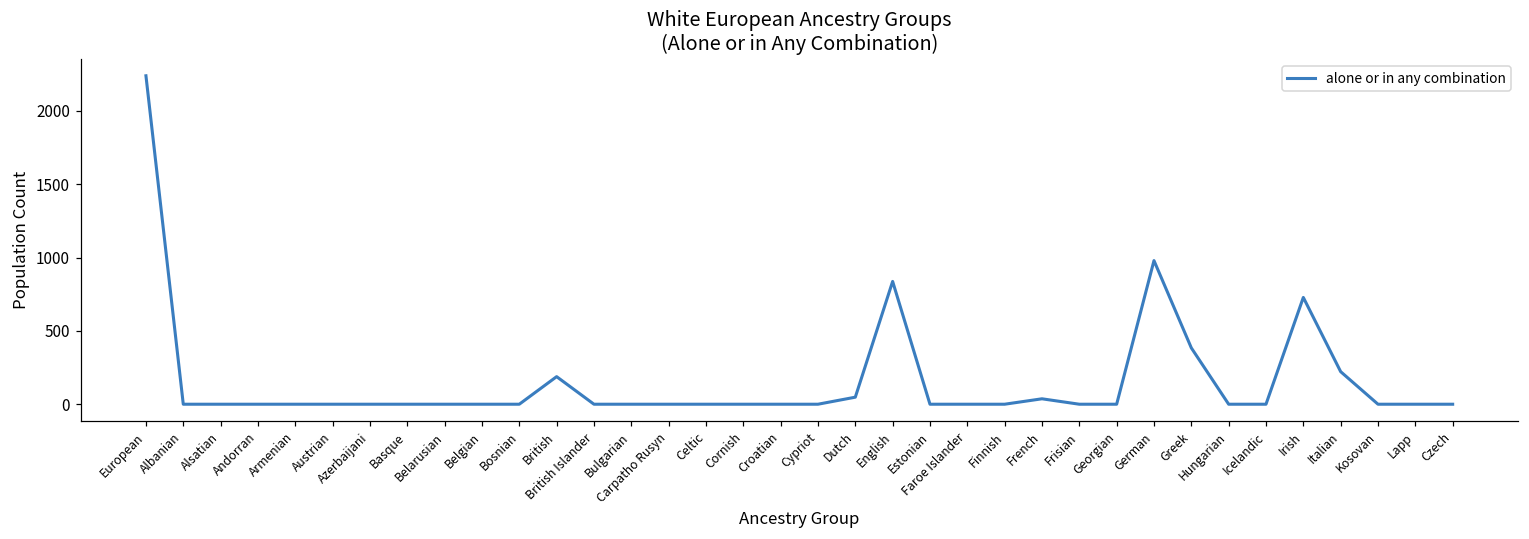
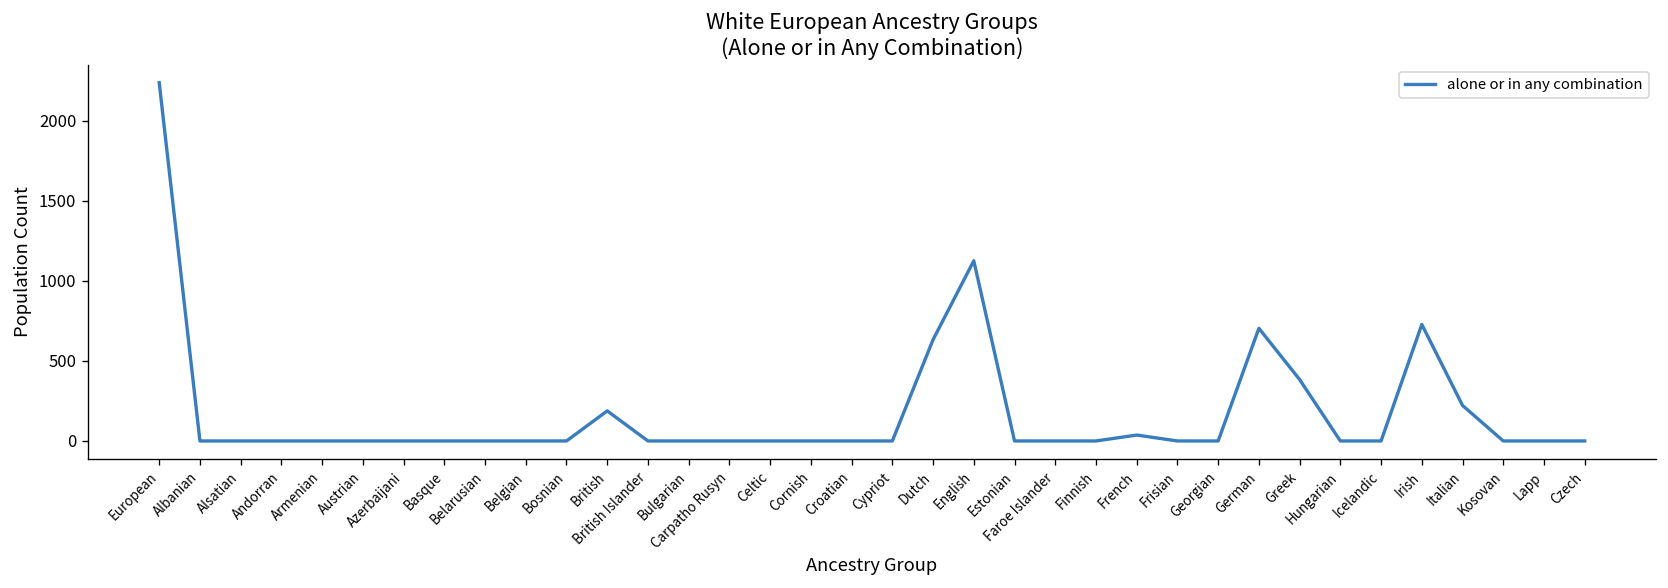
  {
    "European": 2240,
    "Albanian": 0,
    "Alsatian": 0,
    "Andorran": 0,
    "Armenian": 0,
    "Austrian": 0,
    "Azerbaijani": 0,
    "Basque": 0,
    "Belarusian": 0,
    "Belgian": 0,
    "Bosnian": 0,
    "British": 190,
    "British Islander": 0,
    "Bulgarian": 0,
    "Carpatho Rusyn": 0,
    "Celtic": 0,
    "Cornish": 0,
    "Croatian": 0,
    "Cypriot": 0,
-   "Dutch": 50,
-   "English": 840,
+   "Dutch": 630,
+   "English": 1130,
    "Estonian": 0,
    "Faroe Islander": 0,
    "Finnish": 0,
    "French": 40,
    "Frisian": 0,
    "Georgian": 0,
-   "German": 980,
+   "German": 700,
    "Greek": 380,
    "Hungarian": 0,
    "Icelandic": 0,
    "Irish": 730,
    "Italian": 220,
    "Kosovan": 0,
    "Lapp": 0,
    "Czech": 0
  }
